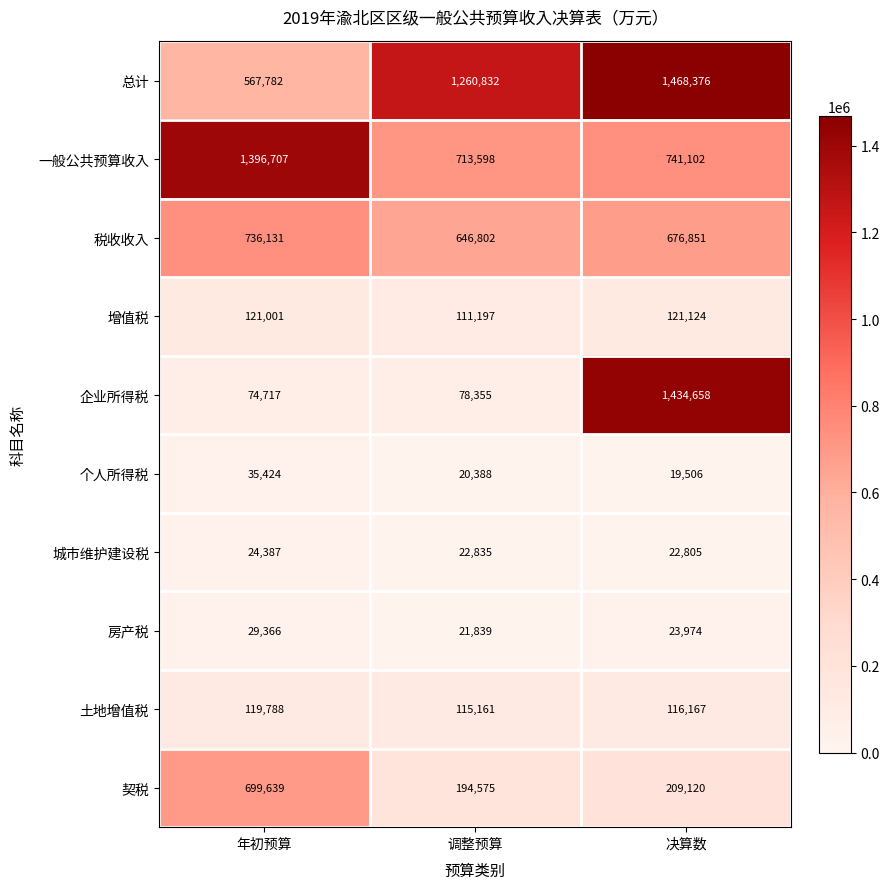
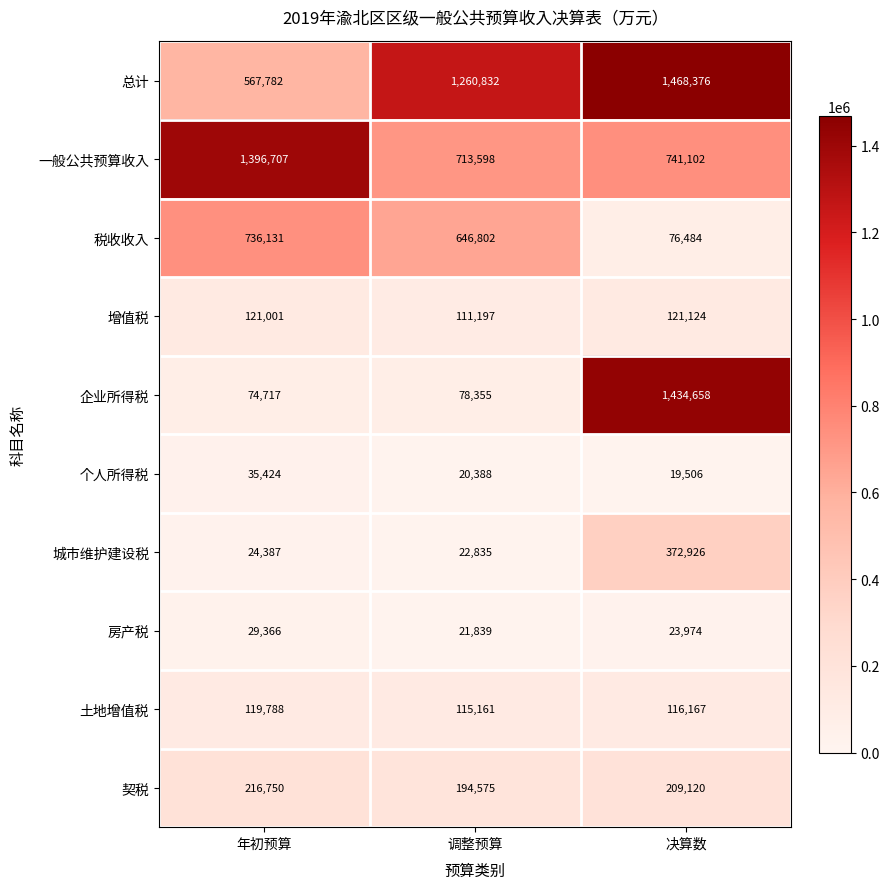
  {
    "总计": {
      "年初预算": "567,782",
      "调整预算": "1,260,832",
      "决算数": "1,468,376"
    },
    "一般公共预算收入": {
      "年初预算": "1,396,707",
      "调整预算": "713,598",
      "决算数": "741,102"
    },
    "税收收入": {
      "年初预算": "736,131",
      "调整预算": "646,802",
-     "决算数": "676,851"
+     "决算数": "76,484"
    },
    "增值税": {
      "年初预算": "121,001",
      "调整预算": "111,197",
      "决算数": "121,124"
    },
    "企业所得税": {
      "年初预算": "74,717",
      "调整预算": "78,355",
      "决算数": "1,434,658"
    },
    "个人所得税": {
      "年初预算": "35,424",
      "调整预算": "20,388",
      "决算数": "19,506"
    },
    "城市维护建设税": {
      "年初预算": "24,387",
      "调整预算": "22,835",
-     "决算数": "22,805"
+     "决算数": "372,926"
    },
    "房产税": {
      "年初预算": "29,366",
      "调整预算": "21,839",
      "决算数": "23,974"
    },
    "土地增值税": {
      "年初预算": "119,788",
      "调整预算": "115,161",
      "决算数": "116,167"
    },
    "契税": {
-     "年初预算": "699,639",
+     "年初预算": "216,750",
      "调整预算": "194,575",
      "决算数": "209,120"
    }
  }
